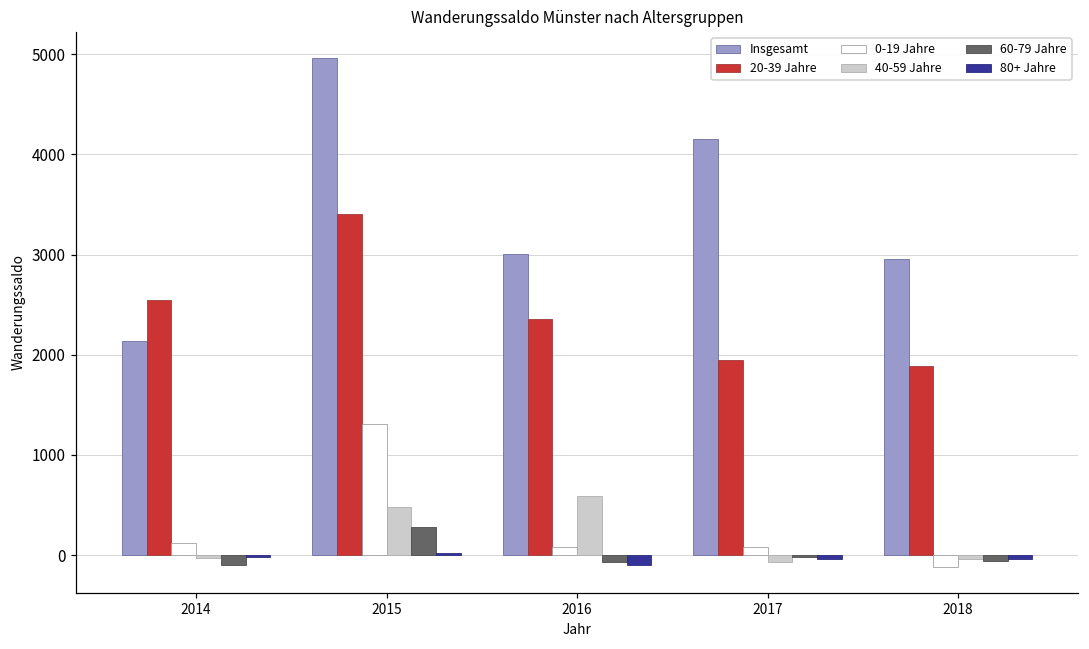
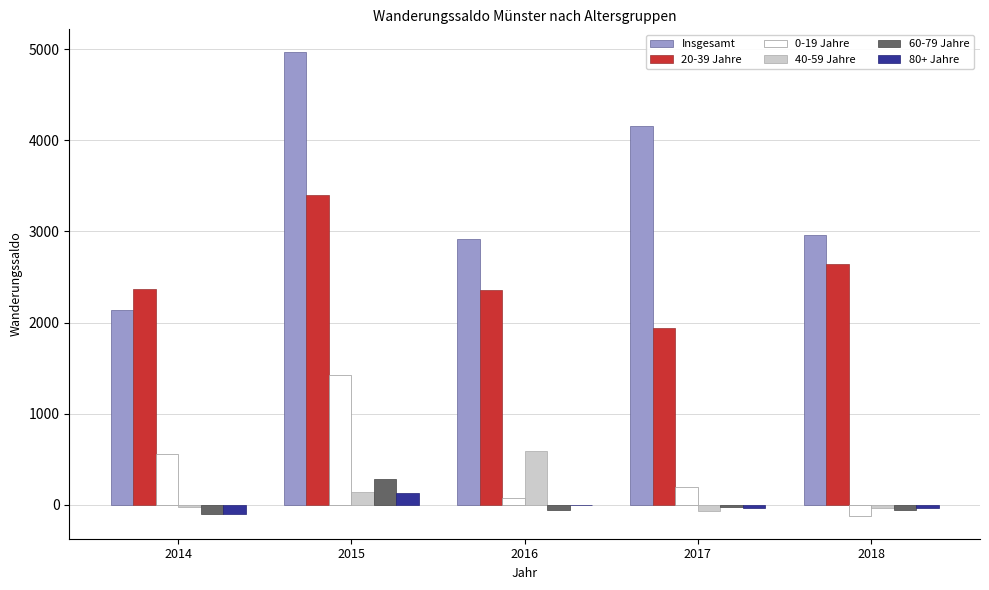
  {
    "Insgesamt": {
      "2014": 2100,
      "2015": 5000,
-     "2016": 3000,
+     "2016": 2900,
      "2017": 4200,
      "2018": 3000
    },
    "20-39 Jahre": {
-     "2014": 2500,
+     "2014": 2400,
      "2015": 3400,
      "2016": 2400,
      "2017": 1900,
-     "2018": 1900
+     "2018": 2600
    },
    "0-19 Jahre": {
-     "2014": 100,
-     "2015": 1300,
+     "2014": 600,
+     "2015": 1400,
      "2016": 100,
-     "2017": 100,
+     "2017": 200,
      "2018": -100
    },
    "40-59 Jahre": {
-     "2015": 500,
+     "2015": 100,
      "2016": 600,
      "2017": -100,
      "2018": 0
    },
    "60-79 Jahre": {
      "2014": -100,
      "2015": 300,
      "2016": -100,
      "2018": -100
    },
    "80+ Jahre": {
-     "2014": 0,
-     "2015": 0,
-     "2016": -100,
+     "2014": -100,
+     "2015": 100,
+     "2016": 0,
      "2017": 0,
      "2018": 0
    }
  }
